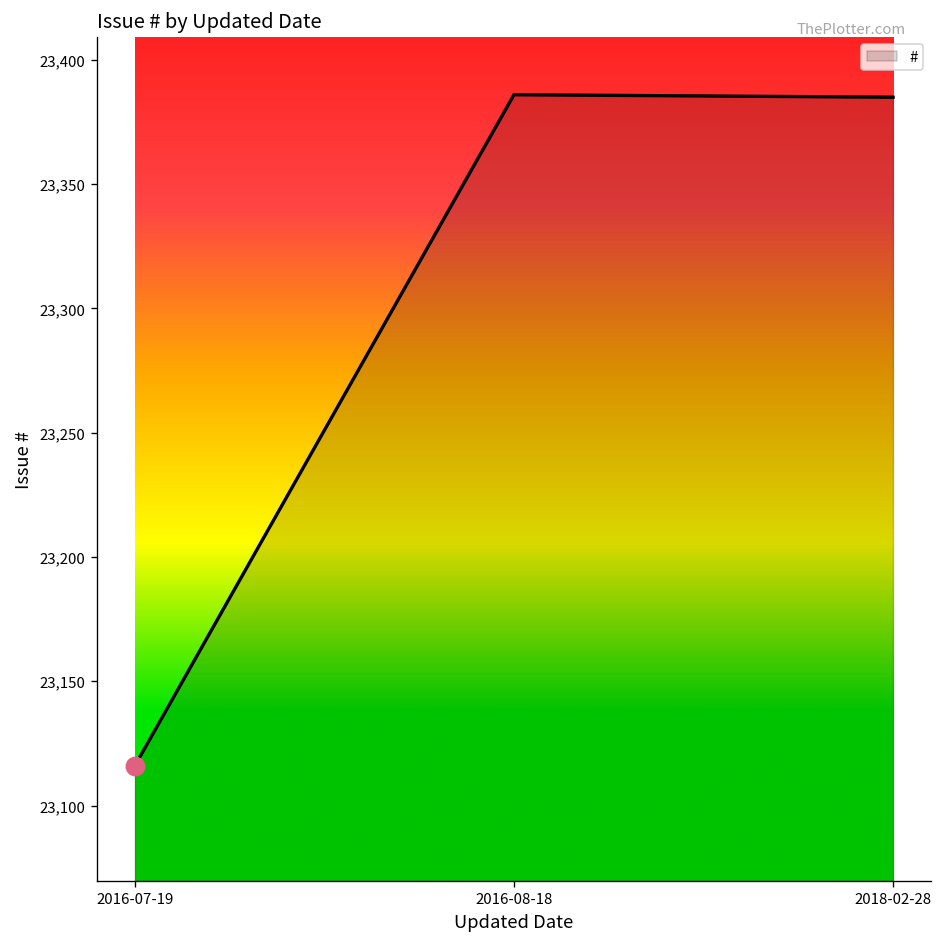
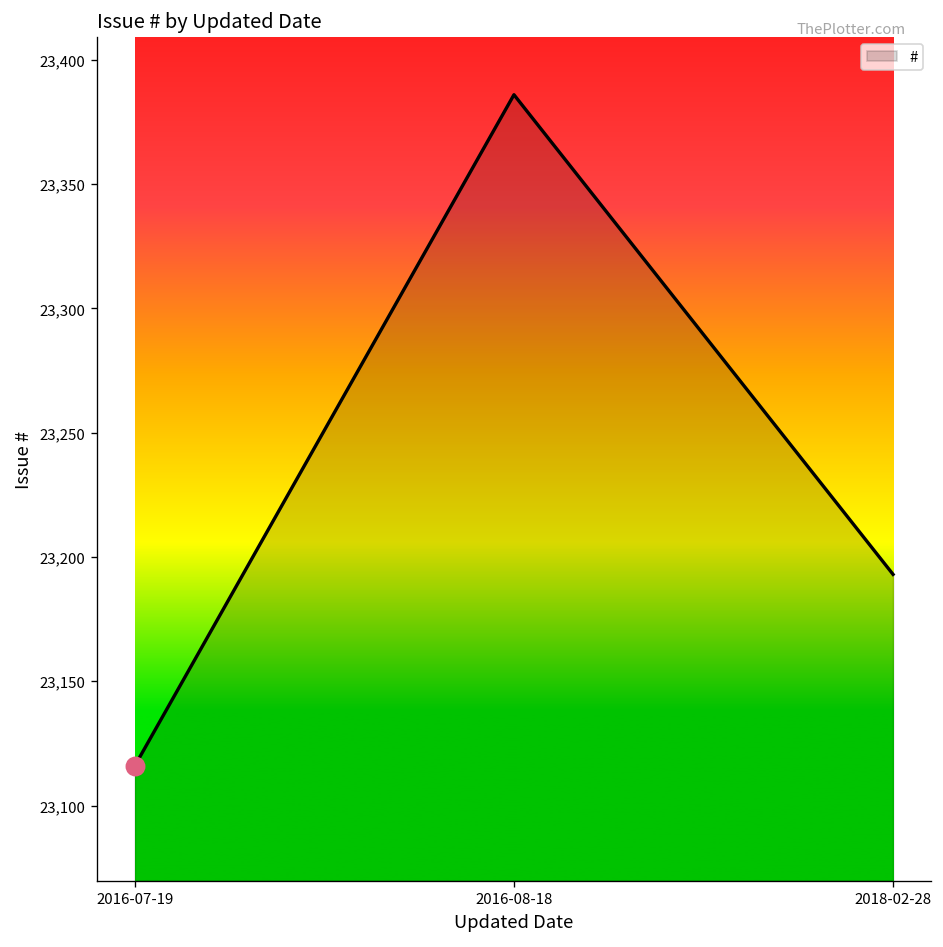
  {
    "#": {
      "2016-08-18": "23,386",
-     "2018-02-28": "23,385"
+     "2018-02-28": "23,193"
    }
  }
